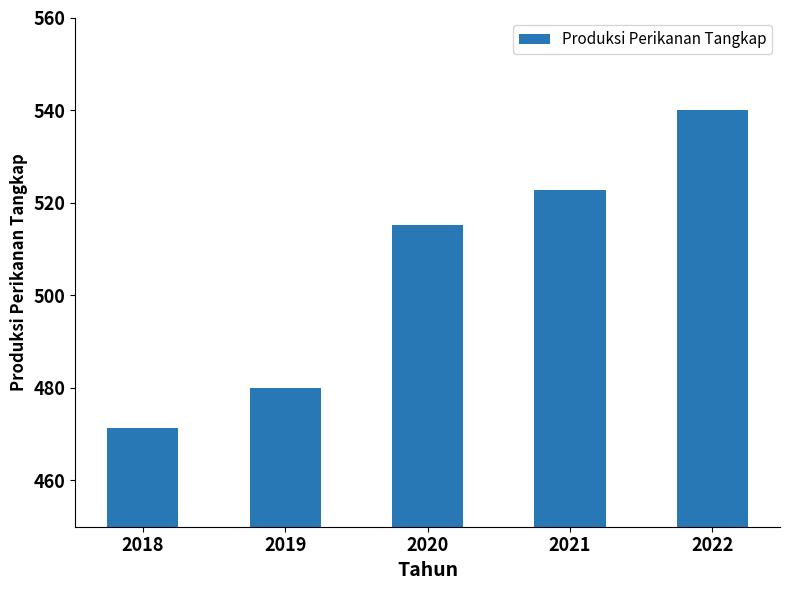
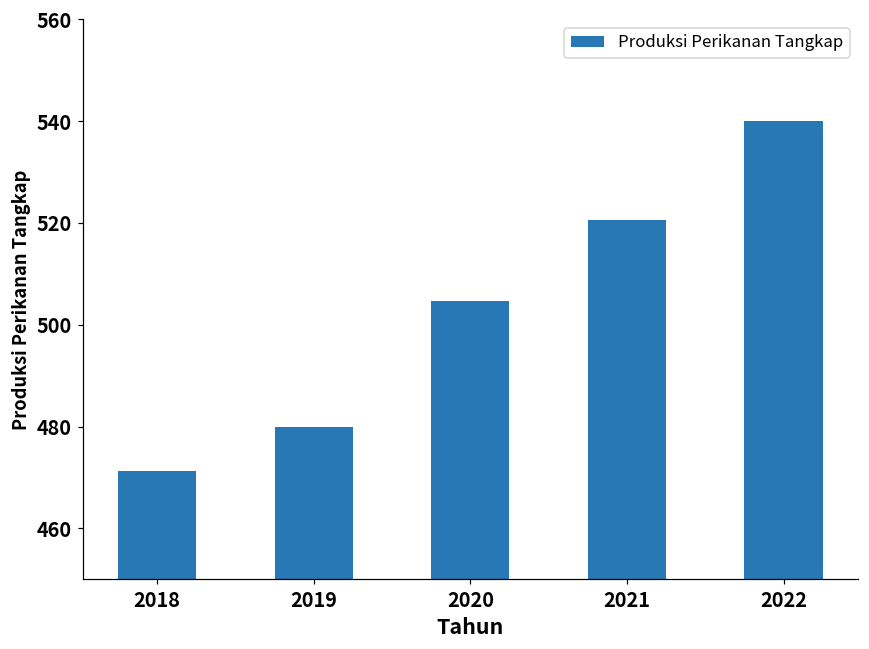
  {
    "2018": 471,
    "2019": 480,
-   "2020": 515,
-   "2021": 523,
+   "2020": 505,
+   "2021": 521,
    "2022": 540
  }
